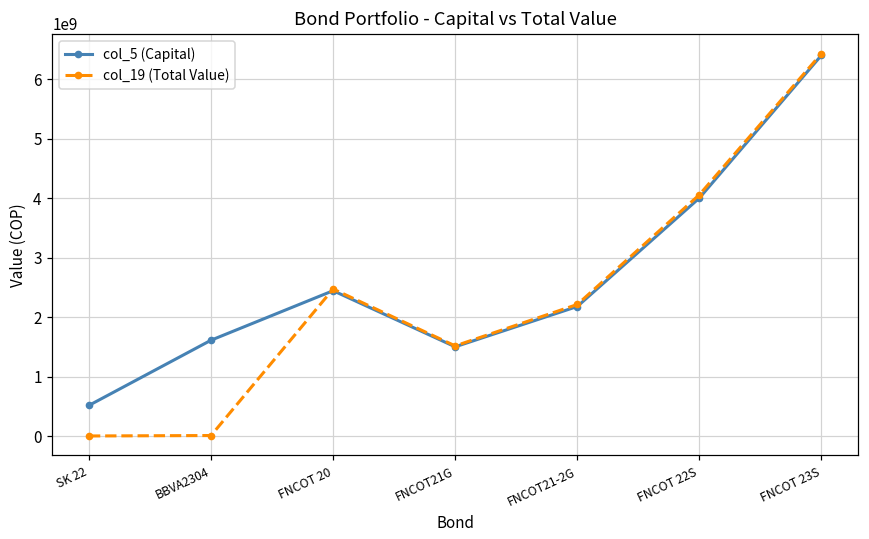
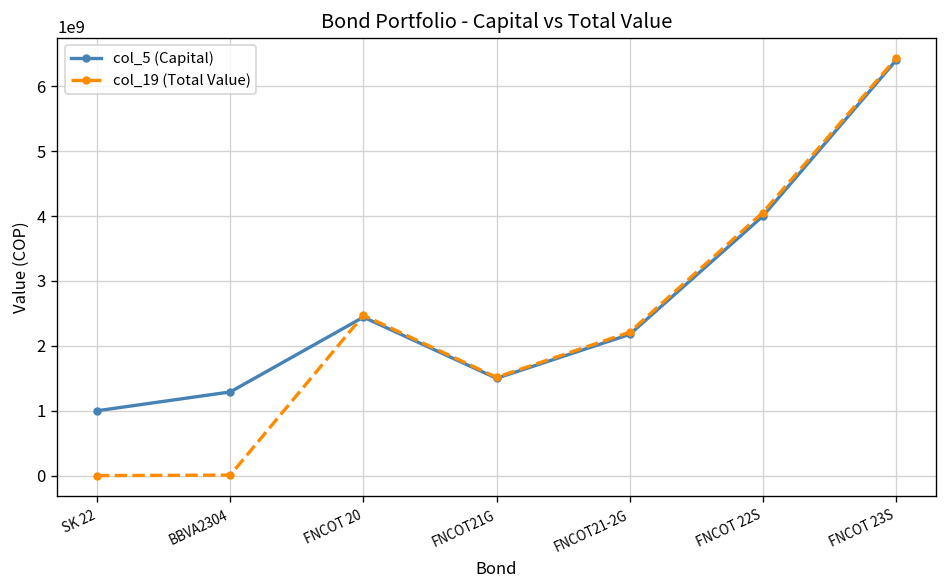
  {
    "col_5 (Capital)": {
-     "SK 22": 500000000,
-     "BBVA2304": 1600000000,
+     "SK 22": 1000000000,
+     "BBVA2304": 1300000000,
      "FNCOT 22S": 4000000000
    },
    "col_19 (Total Value)": {
      "SK 22": 0,
      "BBVA2304": 0,
      "FNCOT 22S": 4100000000
    }
  }
